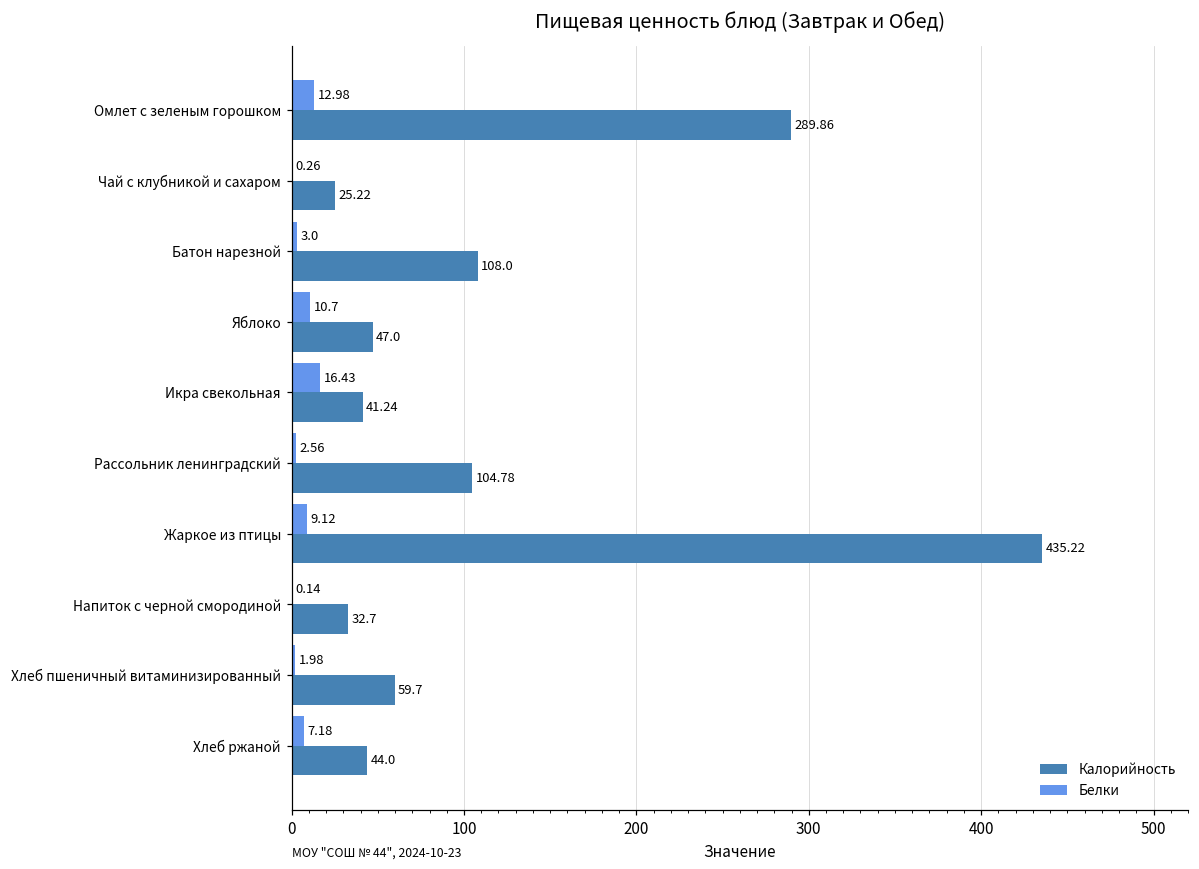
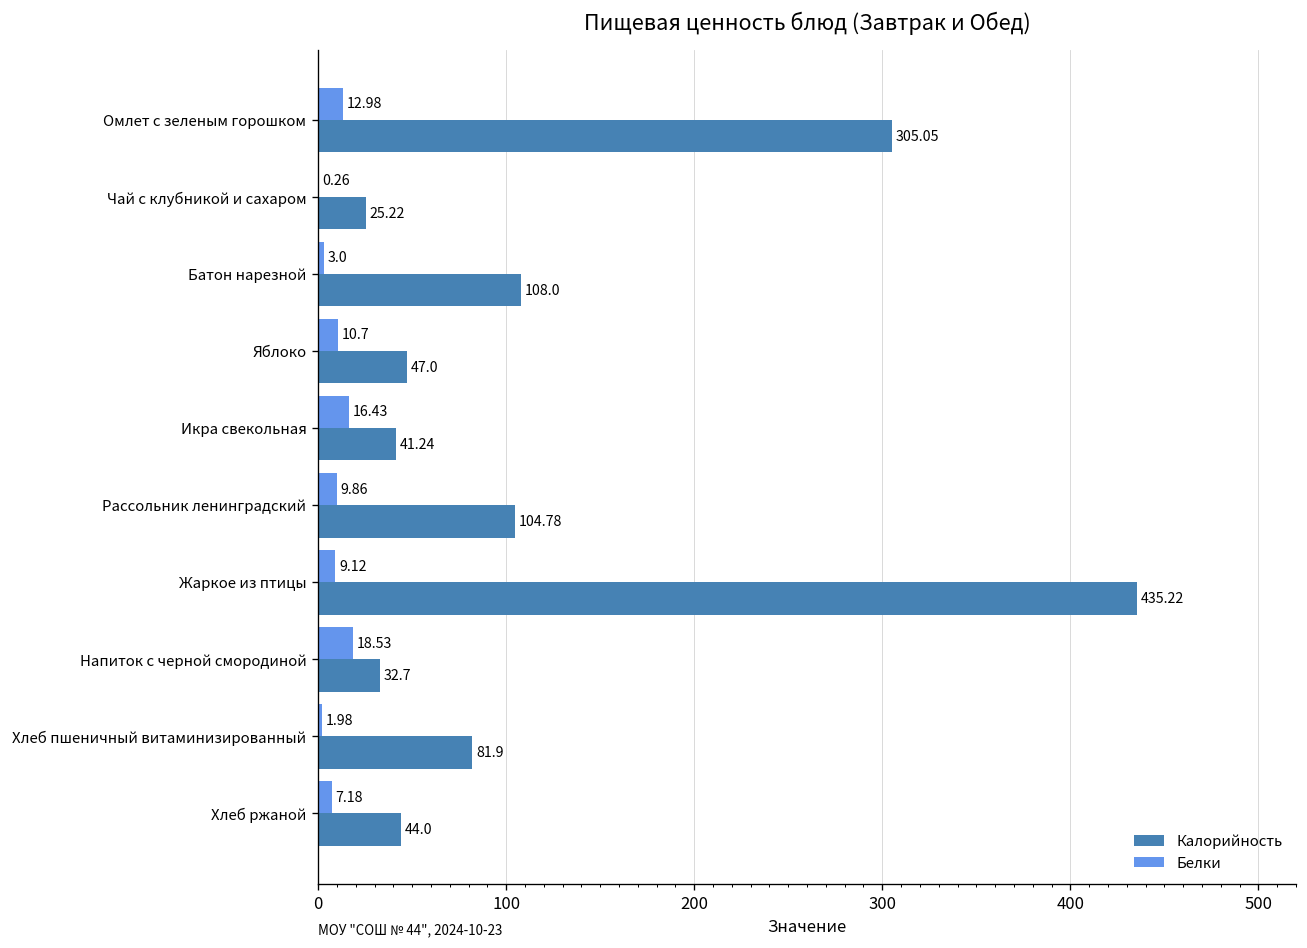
  {
    "Калорийность": {
-     "Омлет с зеленым горошком": 289.86,
+     "Омлет с зеленым горошком": 305.05,
      "Чай с клубникой и сахаром": 25.22,
      "Батон нарезной": 108.0,
      "Яблоко": 47.0,
      "Икра свекольная": 41.24,
      "Рассольник ленинградский": 104.78,
      "Жаркое из птицы": 435.22,
      "Напиток с черной смородиной": 32.7,
-     "Хлеб пшеничный витаминизированный": 59.7,
+     "Хлеб пшеничный витаминизированный": 81.9,
      "Хлеб ржаной": 44.0
    },
    "Белки": {
      "Омлет с зеленым горошком": 12.98,
      "Чай с клубникой и сахаром": 0.26,
      "Батон нарезной": 3.0,
      "Яблоко": 10.7,
      "Икра свекольная": 16.43,
-     "Рассольник ленинградский": 2.56,
+     "Рассольник ленинградский": 9.86,
      "Жаркое из птицы": 9.12,
-     "Напиток с черной смородиной": 0.14,
+     "Напиток с черной смородиной": 18.53,
      "Хлеб пшеничный витаминизированный": 1.98,
      "Хлеб ржаной": 7.18
    }
  }
